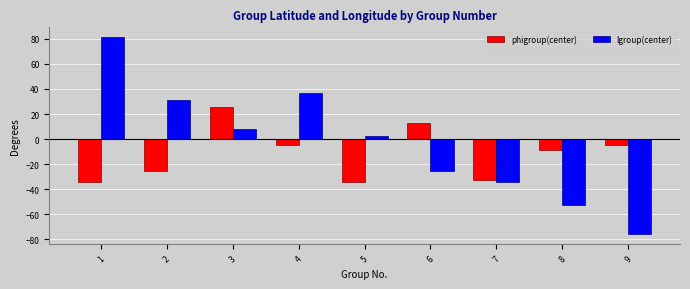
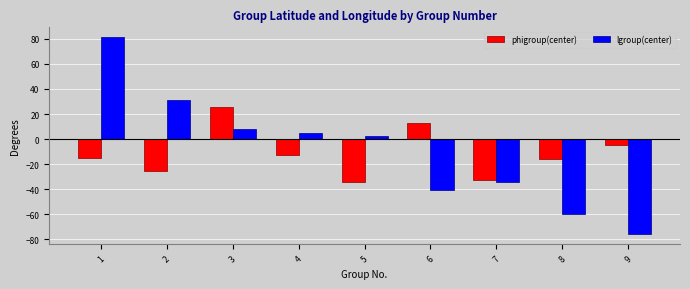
  {
    "phigroup(center)": {
-     "1": -34,
+     "1": -15,
      "2": -26,
      "3": 26,
-     "4": -4,
+     "4": -12,
      "5": -34,
      "6": 13,
      "7": -33,
-     "8": -9,
+     "8": -16,
      "9": -5
    },
    "lgroup(center)": {
      "1": 81,
      "2": 31,
      "3": 8,
-     "4": 37,
+     "4": 5,
      "5": 2,
-     "6": -26,
+     "6": -41,
      "7": -34,
-     "8": -53,
+     "8": -59,
      "9": -76
    }
  }
